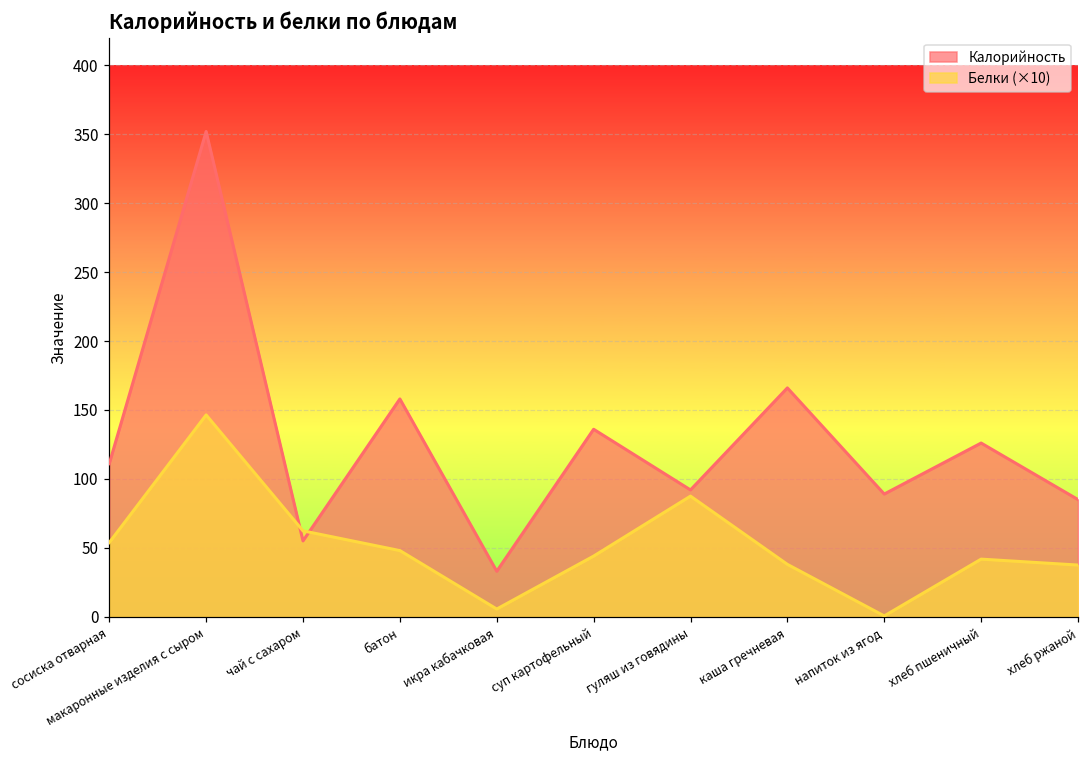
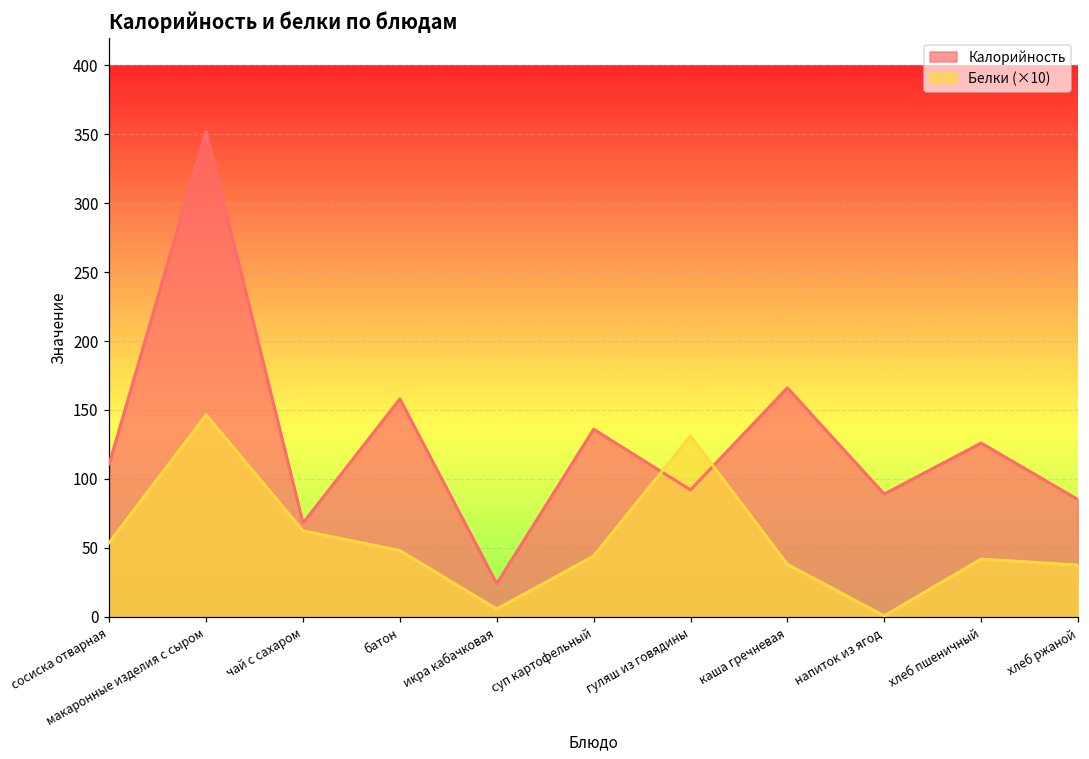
  {
    "Калорийность": {
      "сосиска отварная": 111,
      "макаронные изделия с сыром": 352,
-     "чай с сахаром": 55,
+     "чай с сахаром": 68,
      "батон": 158,
-     "икра кабачковая": 33,
+     "икра кабачковая": 24,
      "суп картофельный": 136,
      "гуляш из говядины": 92,
      "каша гречневая": 166,
      "напиток из ягод": 89,
      "хлеб пшеничный": 126,
      "хлеб ржаной": 85
    },
    "Белки (×10)": {
      "сосиска отварная": 54,
      "макаронные изделия с сыром": 146,
      "чай с сахаром": 62,
      "батон": 48,
      "икра кабачковая": 6,
      "суп картофельный": 44,
-     "гуляш из говядины": 88,
+     "гуляш из говядины": 131,
      "каша гречневая": 38,
      "напиток из ягод": 1,
      "хлеб пшеничный": 42,
      "хлеб ржаной": 38
    }
  }
